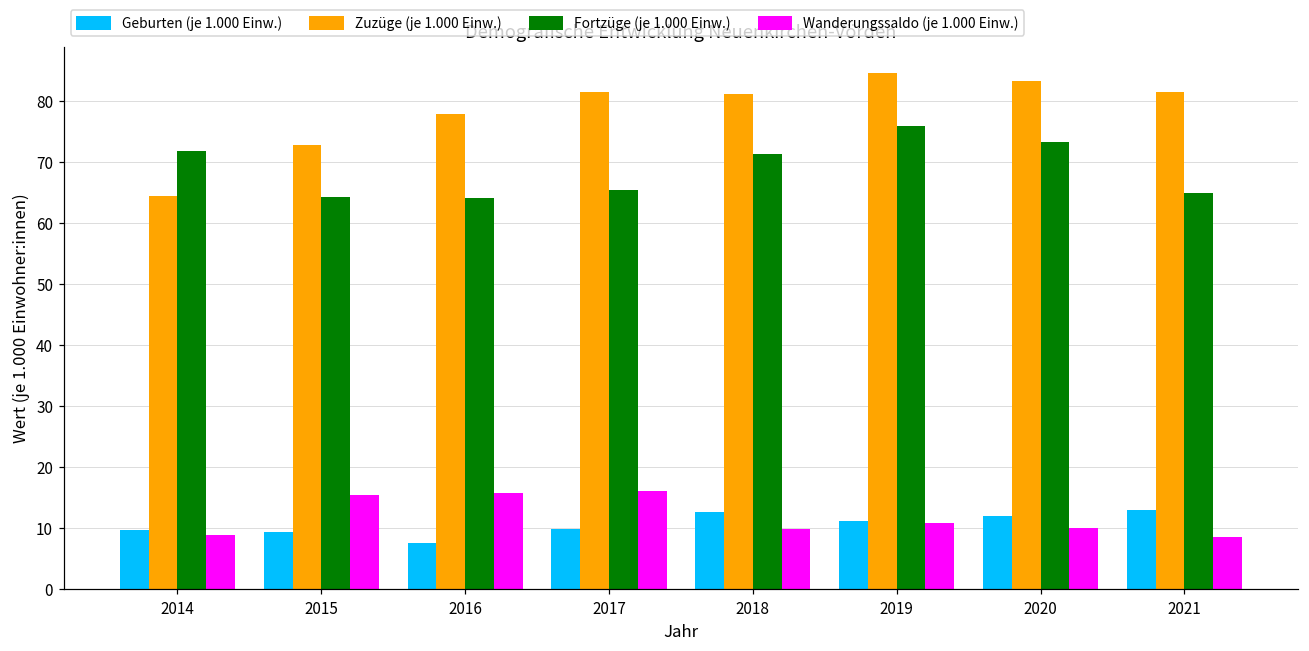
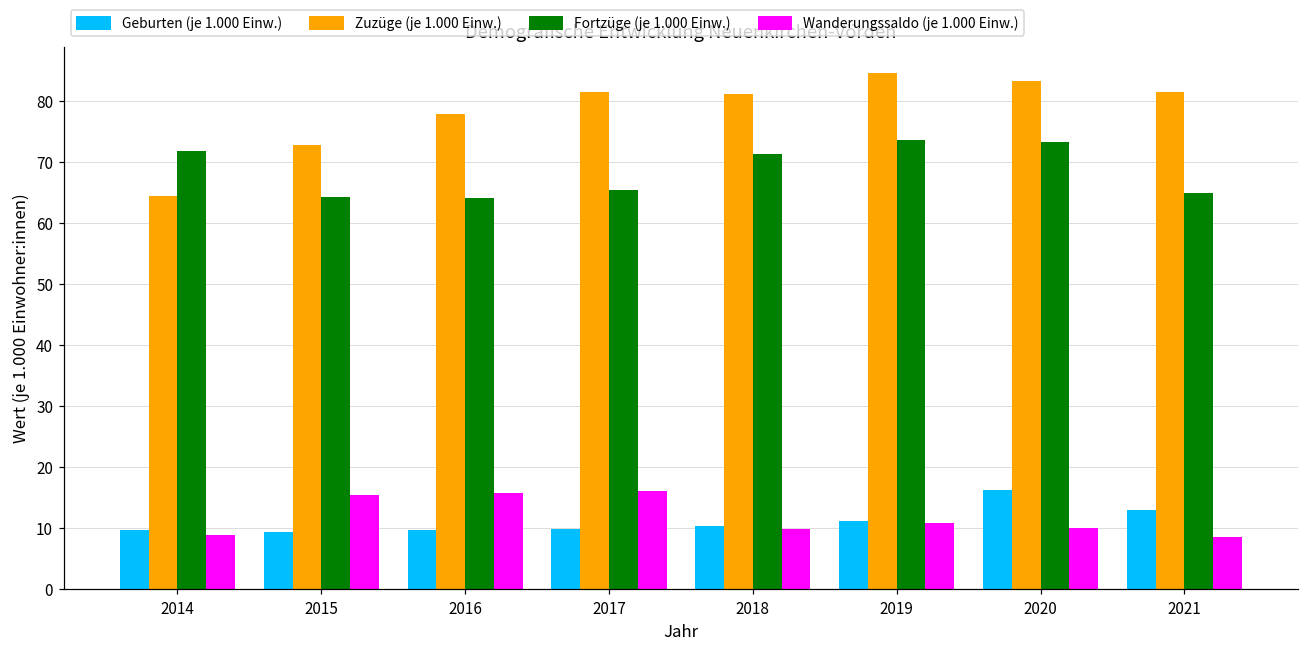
  {
    "Geburten (je 1.000 Einw.)": {
      "2014": 10,
      "2015": 9,
-     "2016": 8,
+     "2016": 10,
      "2017": 10,
-     "2018": 13,
+     "2018": 10,
      "2019": 11,
-     "2020": 12,
+     "2020": 16,
      "2021": 13
    },
    "Zuzüge (je 1.000 Einw.)": {
      "2014": 64,
      "2015": 73,
      "2016": 78,
      "2017": 81,
      "2018": 81,
      "2019": 85,
      "2020": 83,
      "2021": 82
    },
    "Fortzüge (je 1.000 Einw.)": {
      "2014": 72,
      "2015": 64,
      "2016": 64,
      "2017": 65,
      "2018": 71,
-     "2019": 76,
+     "2019": 74,
      "2020": 73,
      "2021": 65
    },
    "Wanderungssaldo (je 1.000 Einw.)": {
      "2014": 9,
      "2015": 15,
      "2016": 16,
      "2017": 16,
      "2018": 10,
      "2019": 11,
      "2020": 10,
      "2021": 9
    }
  }
